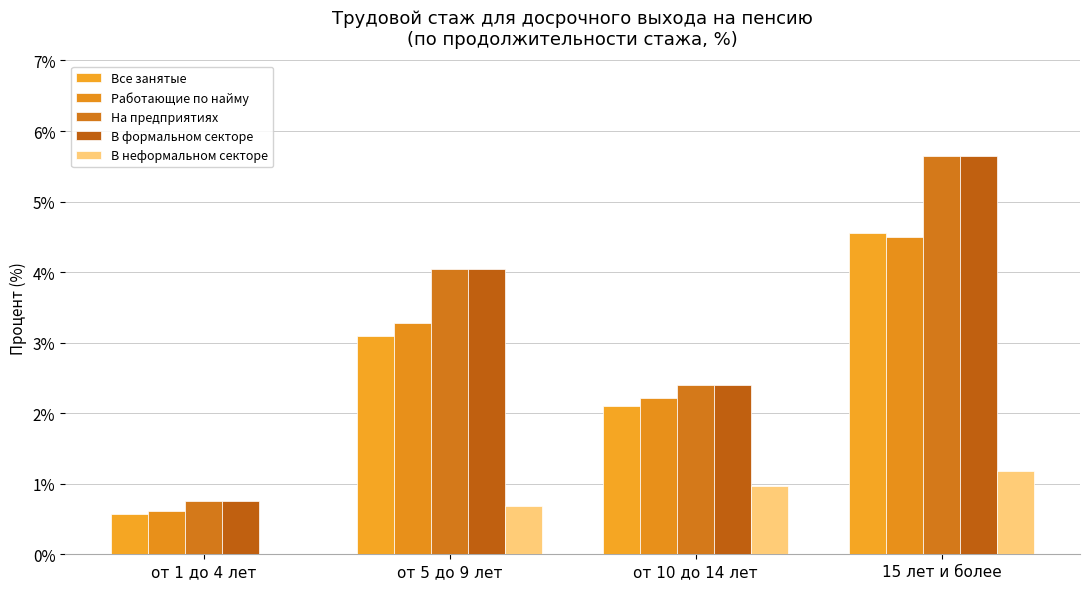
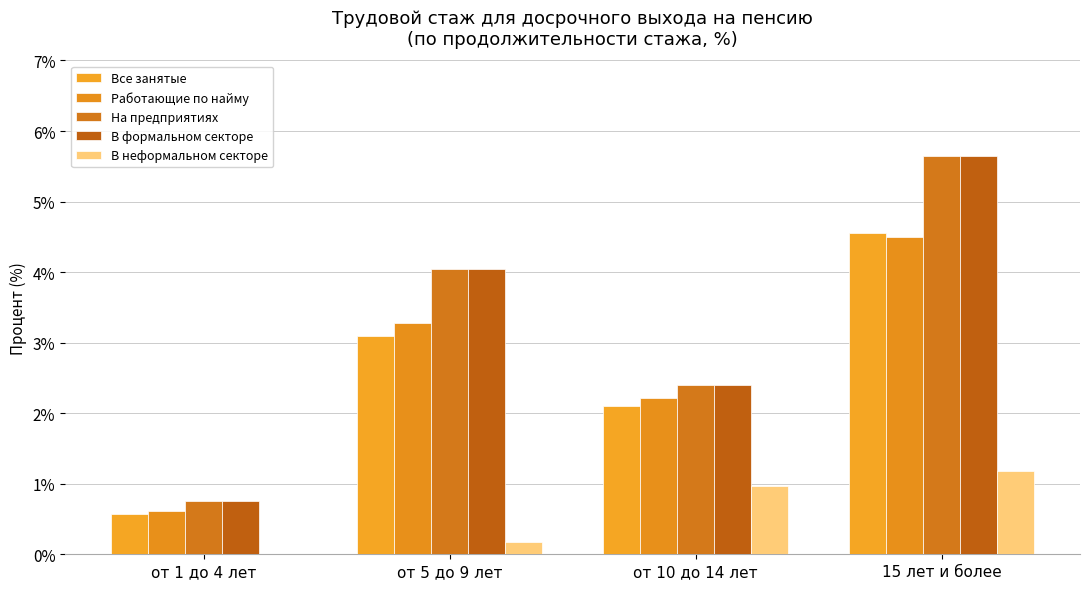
  {
    "В неформальном секторе": {
      "от 1 до 4 лет": "0.0%",
-     "от 5 до 9 лет": "0.7%",
+     "от 5 до 9 лет": "0.2%",
      "от 10 до 14 лет": "1.0%",
      "15 лет и более": "1.2%"
    }
  }
